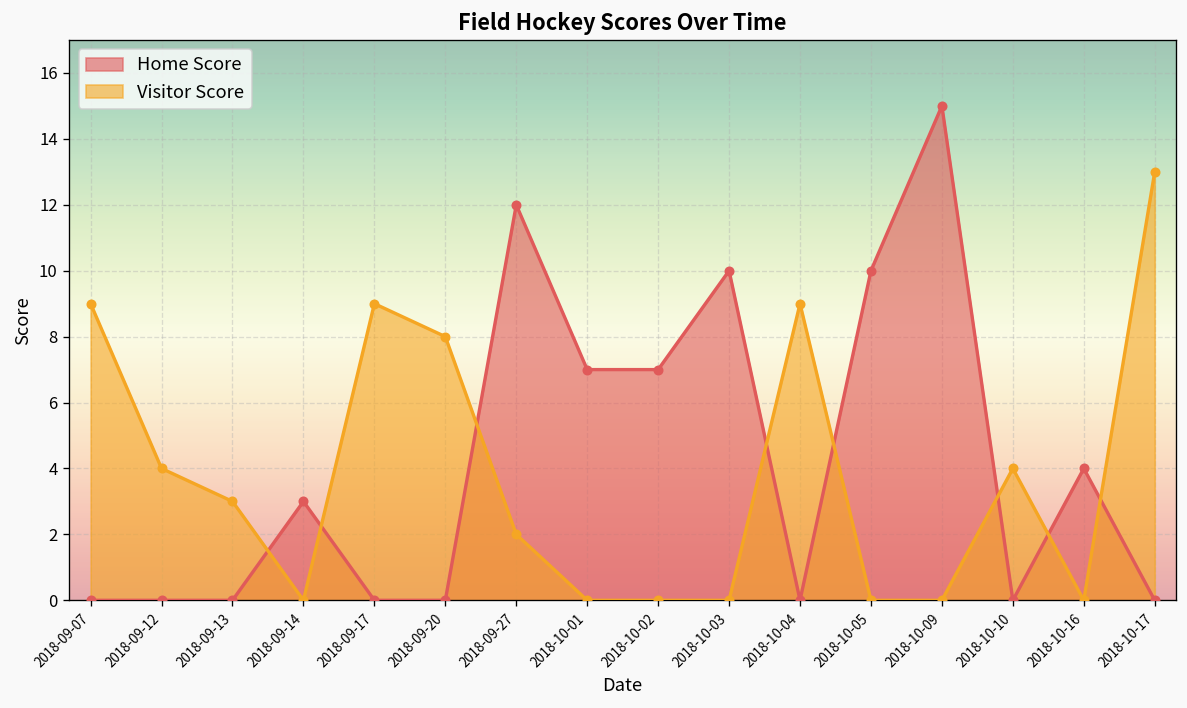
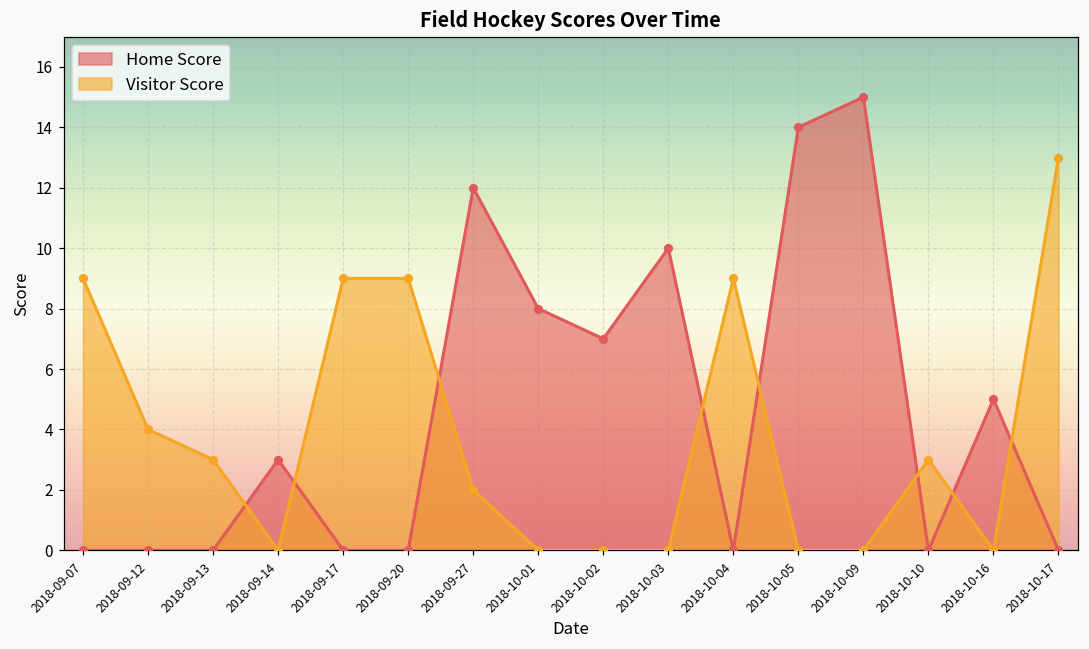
  {
    "Home Score": {
      "2018-09-07": 0,
      "2018-09-12": 0,
      "2018-09-13": 0,
      "2018-09-14": 3,
      "2018-09-17": 0,
      "2018-09-20": 0,
      "2018-09-27": 12,
-     "2018-10-01": 7,
+     "2018-10-01": 8,
      "2018-10-02": 7,
      "2018-10-03": 10,
      "2018-10-04": 0,
-     "2018-10-05": 10,
+     "2018-10-05": 14,
      "2018-10-09": 15,
      "2018-10-10": 0,
-     "2018-10-16": 4,
+     "2018-10-16": 5,
      "2018-10-17": 0
    },
    "Visitor Score": {
      "2018-09-07": 9,
      "2018-09-12": 4,
      "2018-09-13": 3,
      "2018-09-14": 0,
      "2018-09-17": 9,
-     "2018-09-20": 8,
+     "2018-09-20": 9,
      "2018-09-27": 2,
      "2018-10-01": 0,
      "2018-10-02": 0,
      "2018-10-03": 0,
      "2018-10-04": 9,
      "2018-10-05": 0,
      "2018-10-09": 0,
-     "2018-10-10": 4,
+     "2018-10-10": 3,
      "2018-10-16": 0,
      "2018-10-17": 13
    }
  }
